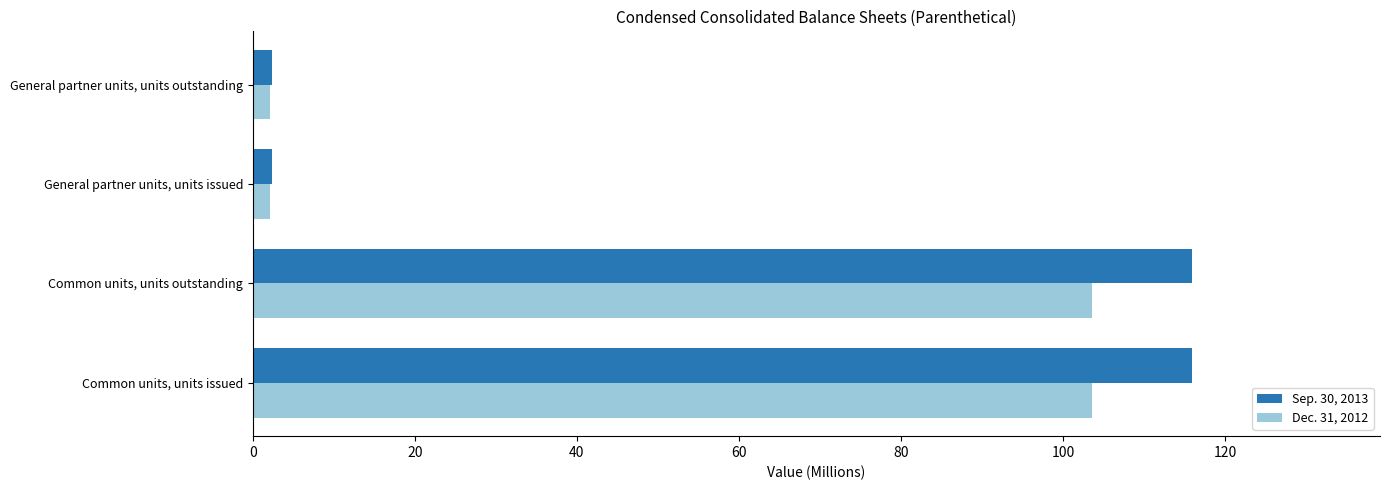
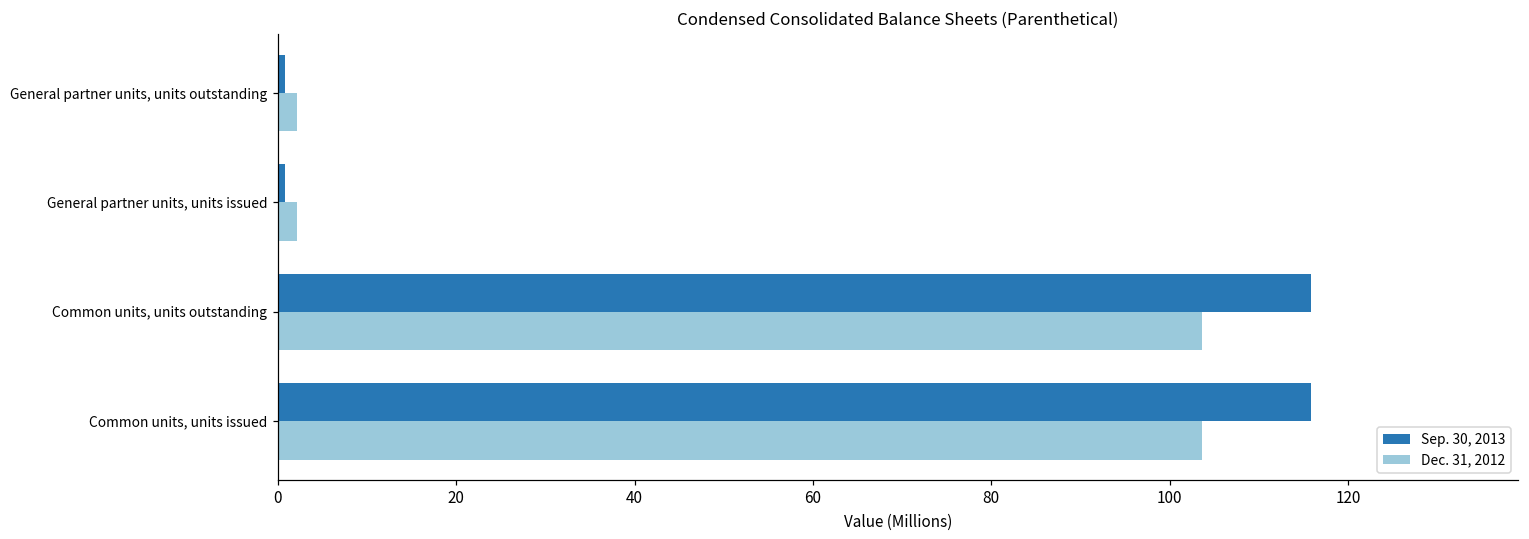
  {
    "Sep. 30, 2013": {
-     "General partner units, units outstanding": 2,
-     "General partner units, units issued": 2,
+     "General partner units, units outstanding": 1,
+     "General partner units, units issued": 1,
      "Common units, units outstanding": 116,
      "Common units, units issued": 116
    },
    "Dec. 31, 2012": {
      "General partner units, units outstanding": 2,
      "General partner units, units issued": 2,
      "Common units, units outstanding": 104,
      "Common units, units issued": 104
    }
  }
